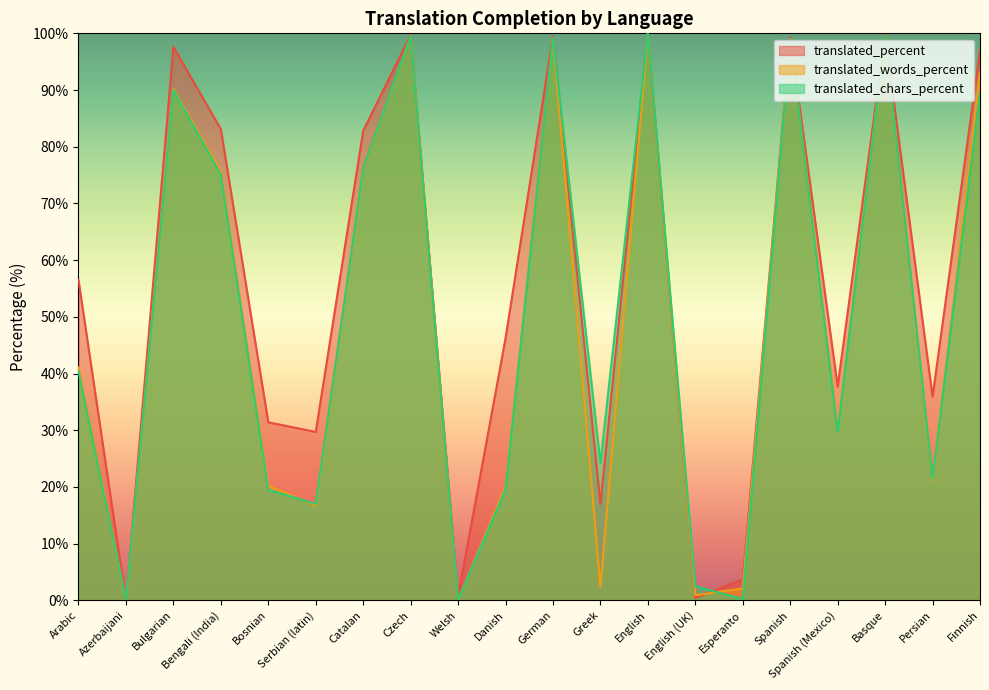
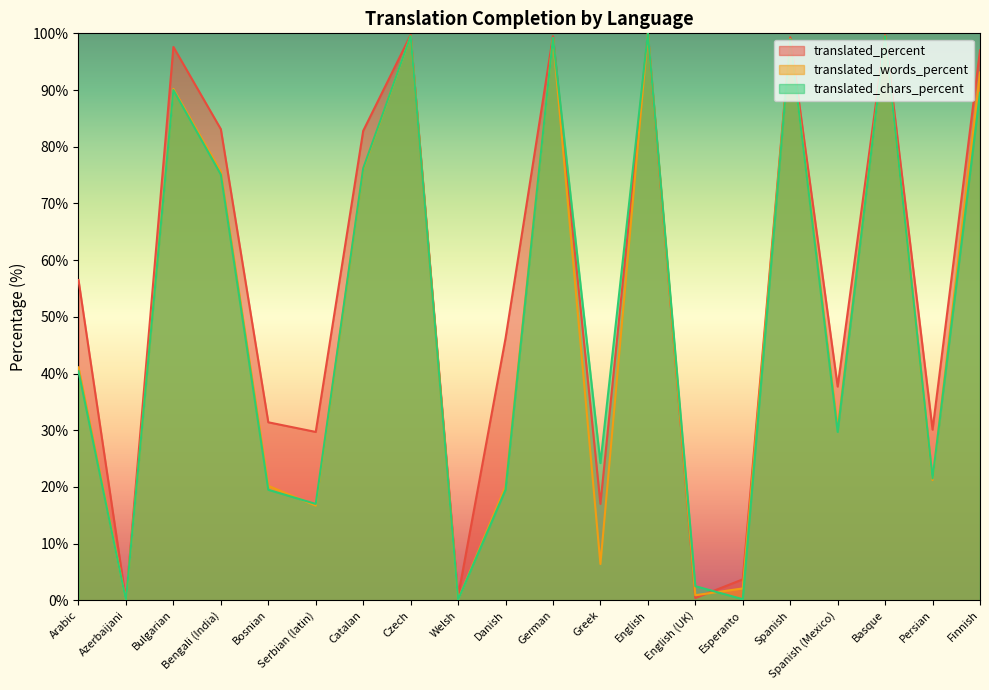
  {
    "translated_percent": {
      "Arabic": "57%",
      "Bulgarian": "98%",
      "Bengali (India)": "83%",
      "Bosnian": "31%",
      "Serbian (latin)": "30%",
      "Catalan": "83%",
      "Welsh": "1%",
      "Danish": "46%",
      "Greek": "17%",
      "English (UK)": "0%",
      "Esperanto": "4%",
      "Spanish (Mexico)": "38%",
-     "Persian": "36%",
+     "Persian": "30%",
      "Finnish": "97%"
    },
    "translated_words_percent": {
      "Arabic": "41%",
      "Bengali (India)": "76%",
      "Bosnian": "20%",
      "Danish": "20%",
-     "Greek": "2%",
+     "Greek": "6%",
      "English (UK)": "1%",
      "Esperanto": "2%",
      "Spanish (Mexico)": "30%",
      "Finnish": "93%"
    },
    "translated_chars_percent": {
      "Arabic": "40%",
      "Bengali (India)": "75%",
      "Bosnian": "20%",
      "Danish": "20%",
      "Greek": "24%",
      "English (UK)": "3%",
      "Esperanto": "0%",
      "Spanish (Mexico)": "30%",
      "Finnish": "90%"
    }
  }
